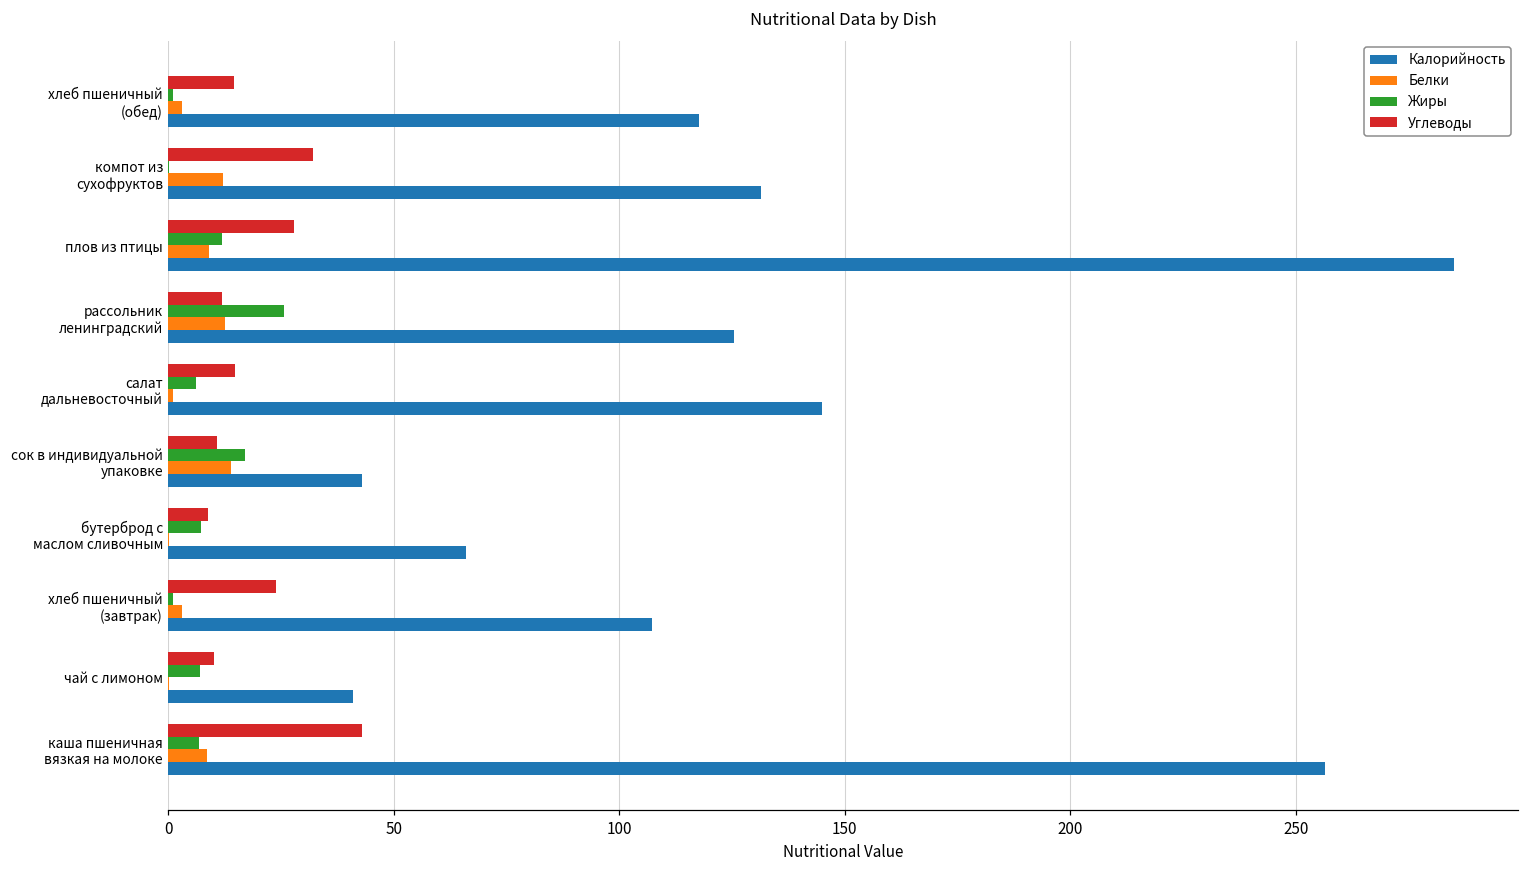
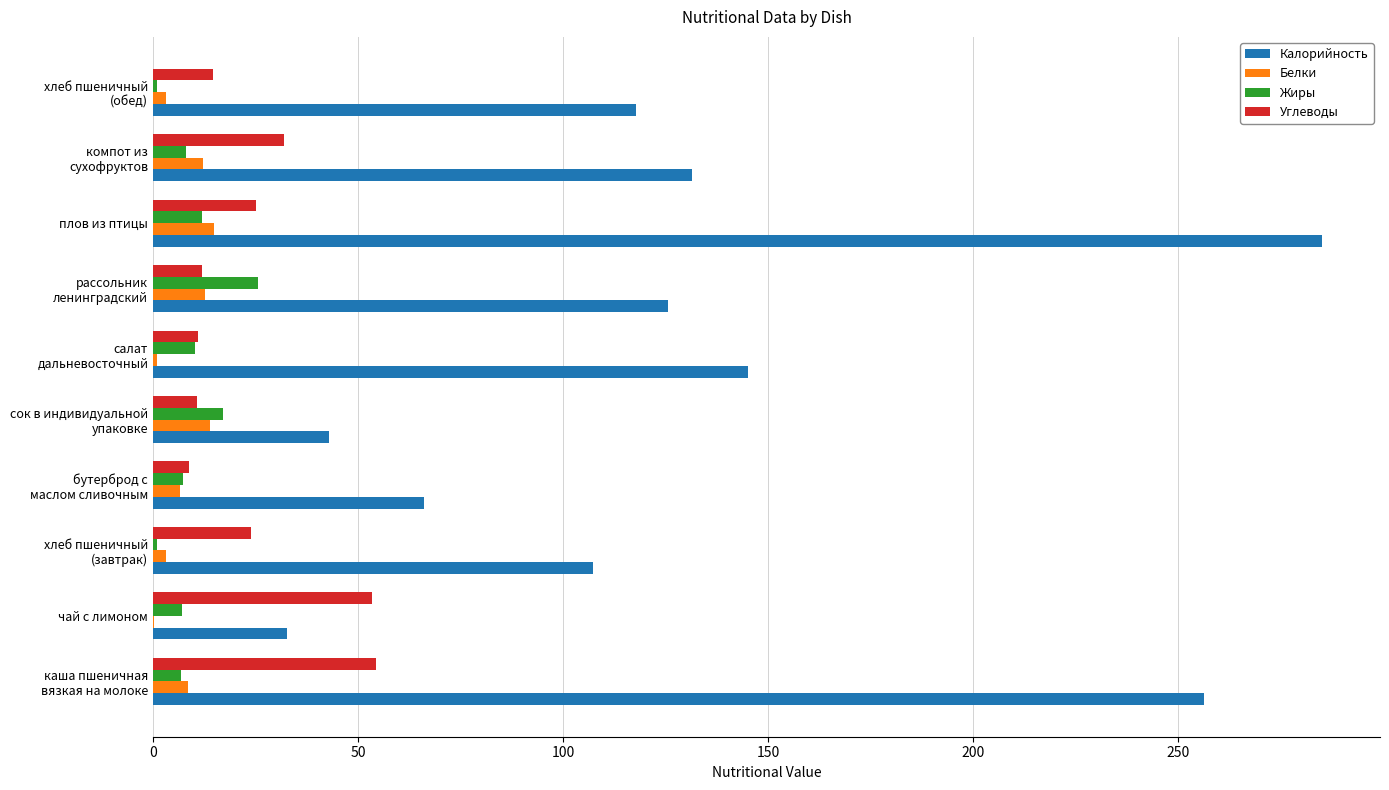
  {
    "Калорийность": {
      "хлеб пшеничный (обед)": 118,
      "компот из сухофруктов": 131,
      "плов из птицы": 285,
      "рассольник ленинградский": 126,
      "салат дальневосточный": 145,
      "сок в индивидуальной упаковке": 43,
      "бутерброд с маслом сливочным": 66,
      "хлеб пшеничный (завтрак)": 107,
-     "чай с лимоном": 41,
+     "чай с лимоном": 33,
      "каша пшеничная вязкая на молоке": 256
    },
    "Белки": {
      "хлеб пшеничный (обед)": 3,
      "компот из сухофруктов": 12,
-     "плов из птицы": 9,
+     "плов из птицы": 15,
      "рассольник ленинградский": 13,
      "салат дальневосточный": 1,
      "сок в индивидуальной упаковке": 14,
-     "бутерброд с маслом сливочным": 0,
+     "бутерброд с маслом сливочным": 7,
      "хлеб пшеничный (завтрак)": 3,
      "каша пшеничная вязкая на молоке": 9
    },
    "Жиры": {
      "хлеб пшеничный (обед)": 1,
-     "компот из сухофруктов": 0,
+     "компот из сухофруктов": 8,
      "плов из птицы": 12,
      "рассольник ленинградский": 26,
-     "салат дальневосточный": 6,
+     "салат дальневосточный": 10,
      "сок в индивидуальной упаковке": 17,
      "бутерброд с маслом сливочным": 7,
      "хлеб пшеничный (завтрак)": 1,
      "чай с лимоном": 7,
      "каша пшеничная вязкая на молоке": 7
    },
    "Углеводы": {
      "хлеб пшеничный (обед)": 15,
      "компот из сухофруктов": 32,
-     "плов из птицы": 28,
+     "плов из птицы": 25,
      "рассольник ленинградский": 12,
-     "салат дальневосточный": 15,
+     "салат дальневосточный": 11,
      "сок в индивидуальной упаковке": 11,
      "бутерброд с маслом сливочным": 9,
      "хлеб пшеничный (завтрак)": 24,
-     "чай с лимоном": 10,
-     "каша пшеничная вязкая на молоке": 43
+     "чай с лимоном": 53,
+     "каша пшеничная вязкая на молоке": 54
    }
  }
